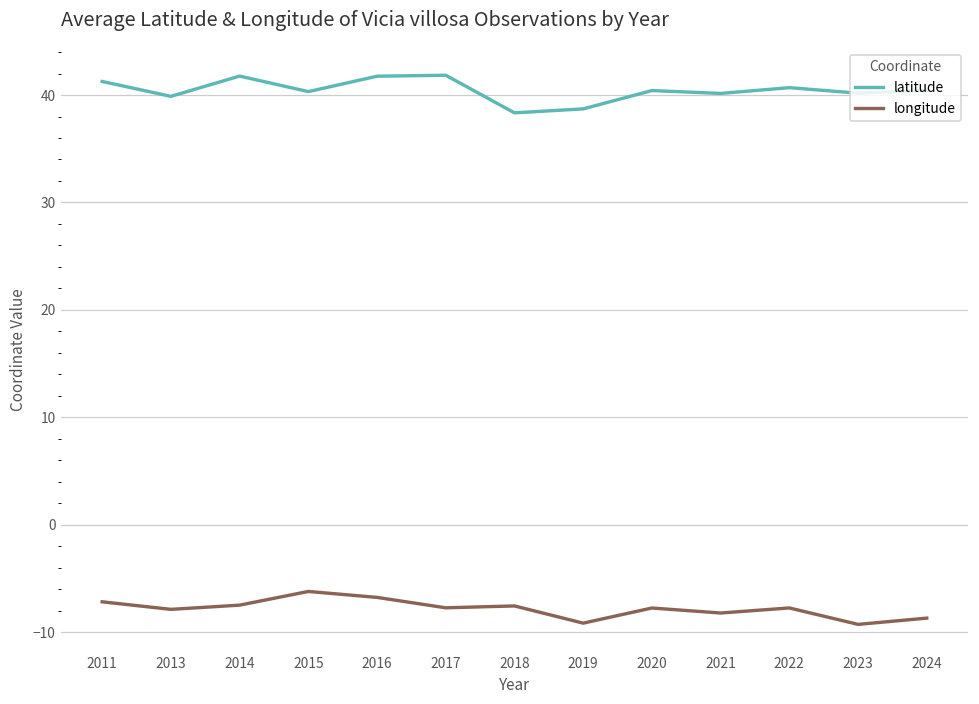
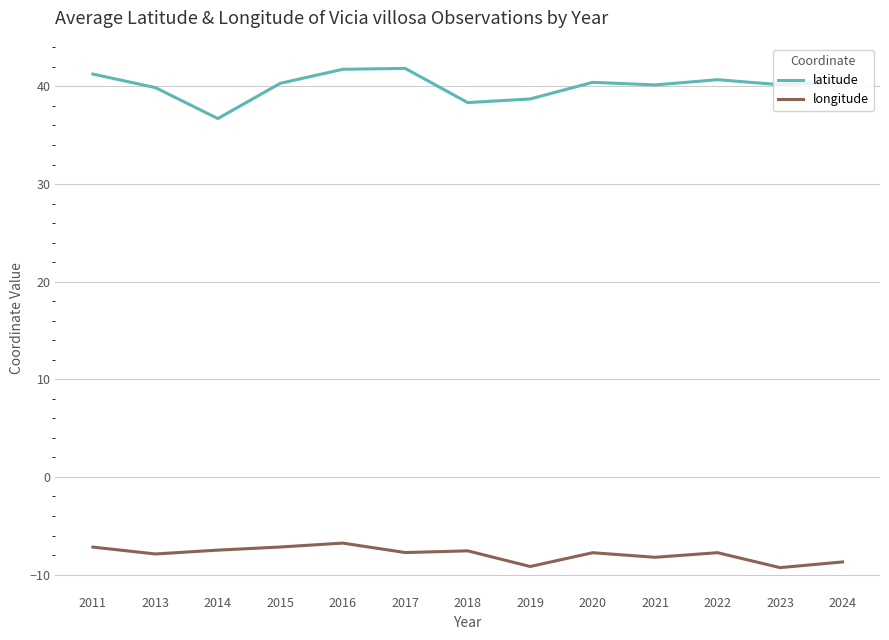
  {
    "latitude": {
      "2011": 41,
      "2013": 40,
-     "2014": 42,
+     "2014": 37,
      "2015": 40,
      "2016": 42,
      "2017": 42,
      "2018": 38,
      "2019": 39,
      "2020": 40,
      "2021": 40,
      "2022": 41
    },
    "longitude": {
      "2011": -7,
      "2013": -8,
      "2014": -7,
-     "2015": -6,
+     "2015": -7,
      "2016": -7,
      "2017": -8,
      "2018": -8,
      "2019": -9,
      "2020": -8,
      "2021": -8,
      "2022": -8,
      "2023": -9,
      "2024": -9
    }
  }
